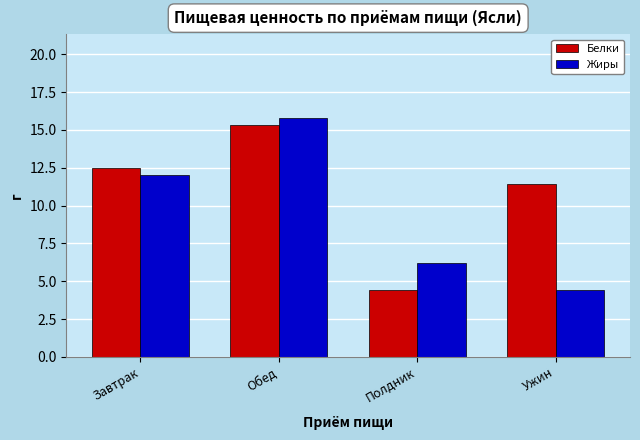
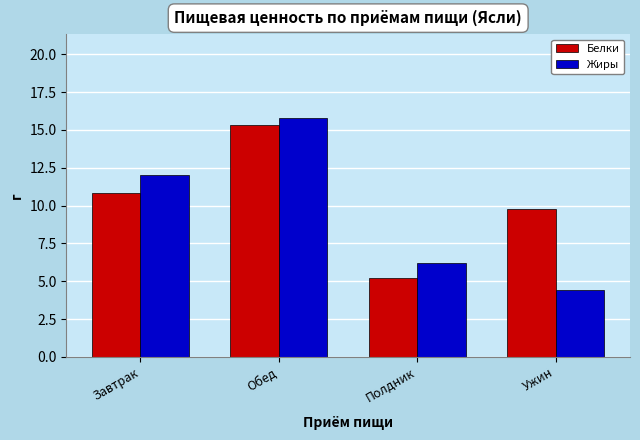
  {
    "Белки": {
-     "Завтрак": 12.5,
+     "Завтрак": 10.8,
      "Обед": 15.3,
-     "Полдник": 4.4,
-     "Ужин": 11.4
+     "Полдник": 5.2,
+     "Ужин": 9.8
    },
    "Жиры": {
      "Завтрак": 12.0,
      "Обед": 15.8,
      "Полдник": 6.2,
      "Ужин": 4.4
    }
  }
